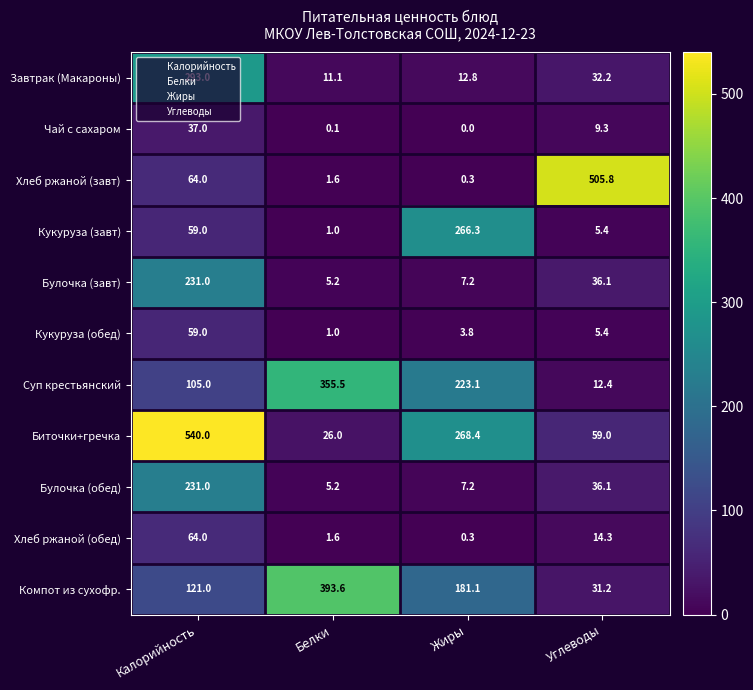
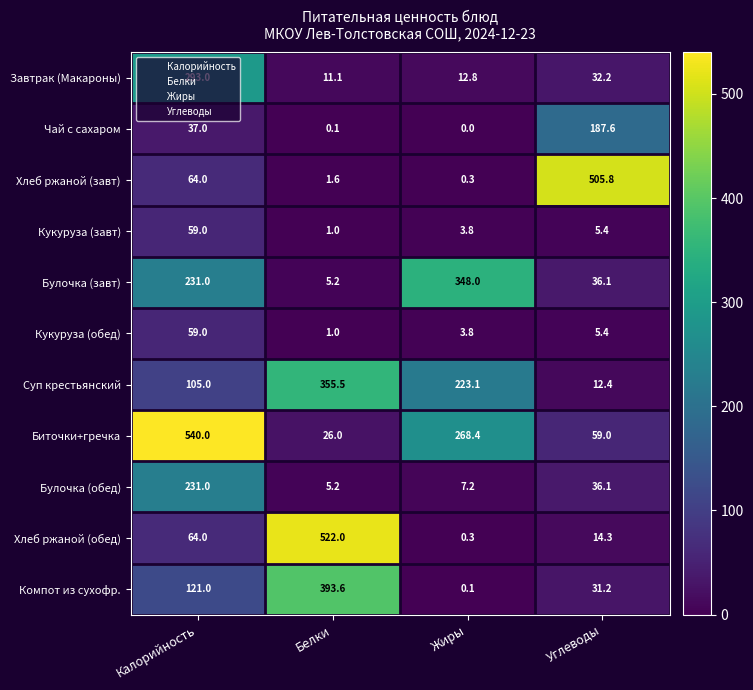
  {
    "Завтрак (Макароны)": {
      "Белки": 11.1,
      "Жиры": 12.8,
      "Углеводы": 32.2
    },
    "Чай с сахаром": {
      "Калорийность": 37.0,
      "Белки": 0.1,
      "Жиры": 0.0,
-     "Углеводы": 9.3
+     "Углеводы": 187.6
    },
    "Хлеб ржаной (завт)": {
      "Калорийность": 64.0,
      "Белки": 1.6,
      "Жиры": 0.3,
      "Углеводы": 505.8
    },
    "Кукуруза (завт)": {
      "Калорийность": 59.0,
      "Белки": 1.0,
-     "Жиры": 266.3,
+     "Жиры": 3.8,
      "Углеводы": 5.4
    },
    "Булочка (завт)": {
      "Калорийность": 231.0,
      "Белки": 5.2,
-     "Жиры": 7.2,
+     "Жиры": 348.0,
      "Углеводы": 36.1
    },
    "Кукуруза (обед)": {
      "Калорийность": 59.0,
      "Белки": 1.0,
      "Жиры": 3.8,
      "Углеводы": 5.4
    },
    "Суп крестьянский": {
      "Калорийность": 105.0,
      "Белки": 355.5,
      "Жиры": 223.1,
      "Углеводы": 12.4
    },
    "Биточки+гречка": {
      "Калорийность": 540.0,
      "Белки": 26.0,
      "Жиры": 268.4,
      "Углеводы": 59.0
    },
    "Булочка (обед)": {
      "Калорийность": 231.0,
      "Белки": 5.2,
      "Жиры": 7.2,
      "Углеводы": 36.1
    },
    "Хлеб ржаной (обед)": {
      "Калорийность": 64.0,
-     "Белки": 1.6,
+     "Белки": 522.0,
      "Жиры": 0.3,
      "Углеводы": 14.3
    },
    "Компот из сухофр.": {
      "Калорийность": 121.0,
      "Белки": 393.6,
-     "Жиры": 181.1,
+     "Жиры": 0.1,
      "Углеводы": 31.2
    }
  }
